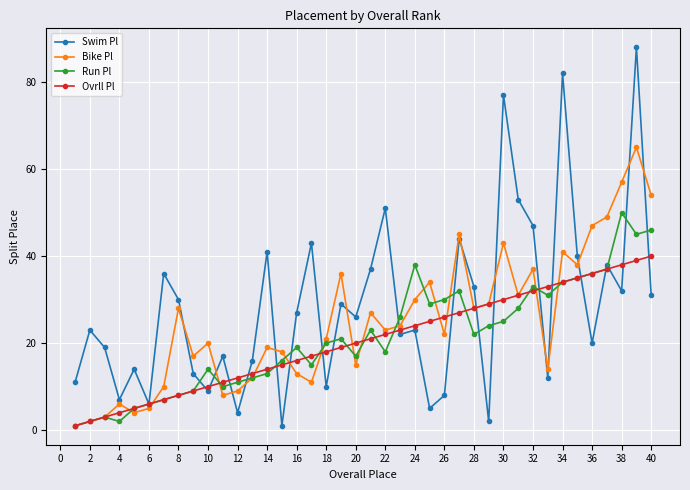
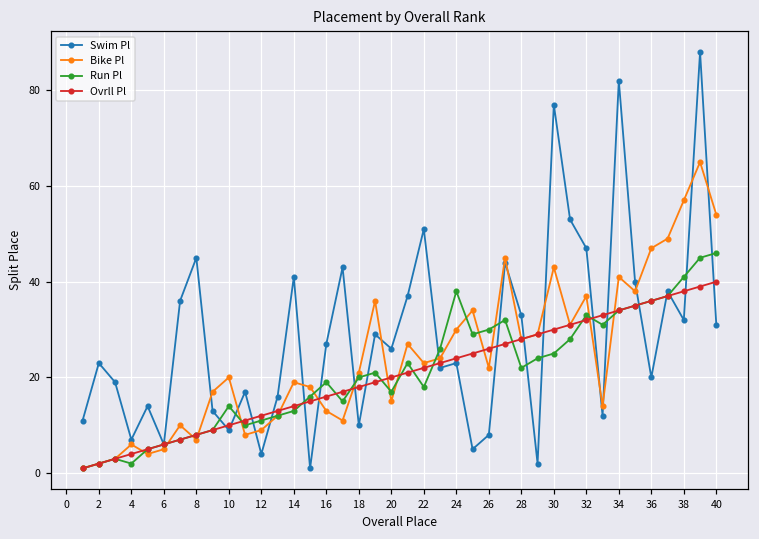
  {
    "Swim Pl": {
      "2": 23,
      "4": 7,
-     "8": 30,
+     "8": 45,
      "10": 9,
      "12": 4,
      "14": 41,
      "16": 27,
      "18": 10,
      "20": 26,
      "22": 51,
      "24": 23,
      "26": 8,
      "28": 33,
      "30": 77,
      "32": 47,
      "34": 82,
      "36": 20,
      "38": 32,
      "40": 31
    },
    "Bike Pl": {
      "4": 6,
      "6": 5,
-     "8": 28,
+     "8": 7,
      "10": 20,
      "12": 9,
      "14": 19,
      "16": 13,
      "18": 21,
      "20": 15,
      "22": 23,
      "24": 30,
      "26": 22,
      "30": 43,
      "32": 37,
      "34": 41,
      "36": 47,
      "38": 57,
      "40": 54
    },
    "Run Pl": {
      "4": 2,
      "10": 14,
      "12": 11,
      "14": 13,
      "16": 19,
      "18": 20,
      "20": 17,
      "22": 18,
      "24": 38,
      "26": 30,
      "28": 22,
      "30": 25,
      "32": 33,
-     "38": 50,
+     "38": 41,
      "40": 46
    },
    "Ovrll Pl": {
      "4": 4,
      "10": 10,
      "12": 12,
      "14": 14,
      "16": 16,
      "18": 18,
      "20": 20,
      "22": 22,
      "24": 24,
      "26": 26,
      "30": 30,
      "32": 32,
      "38": 38,
      "40": 40
    }
  }
